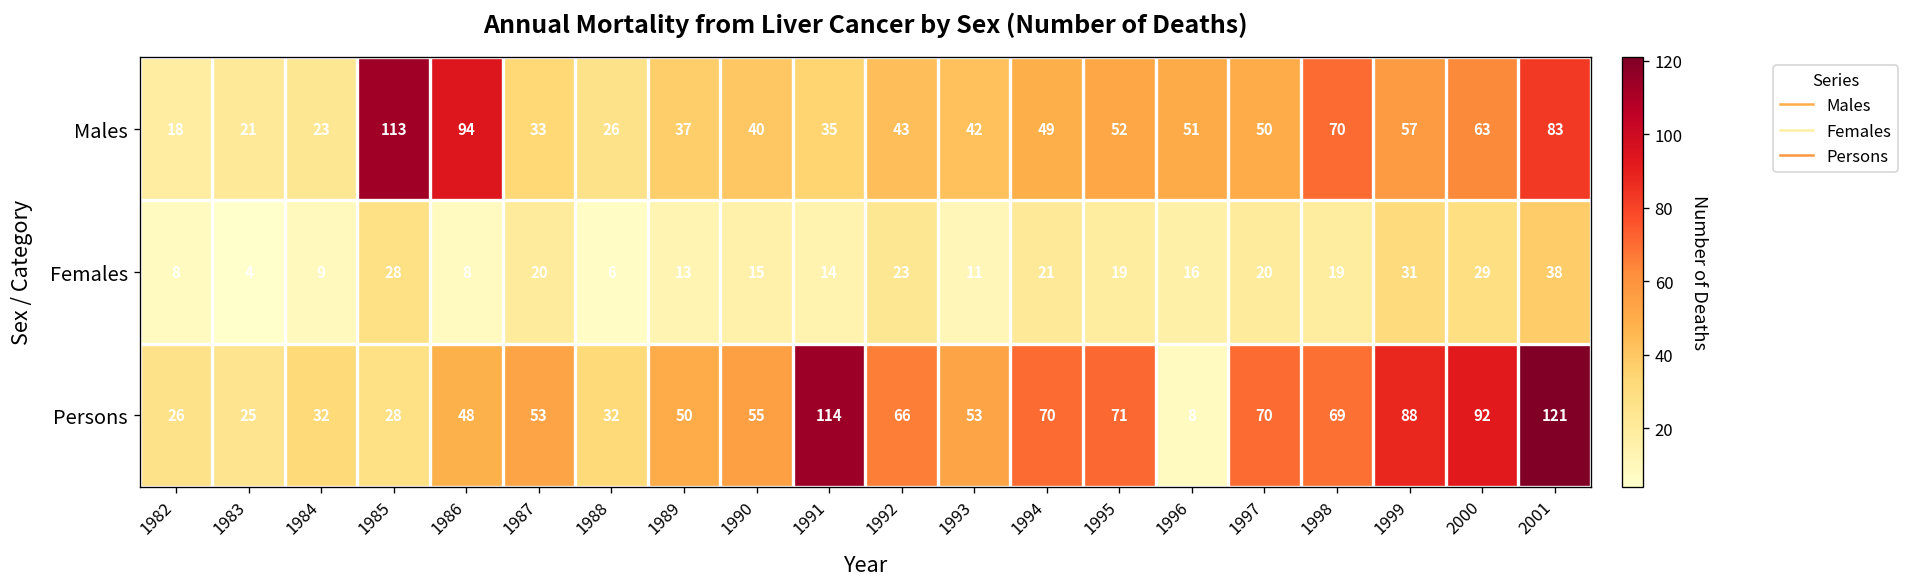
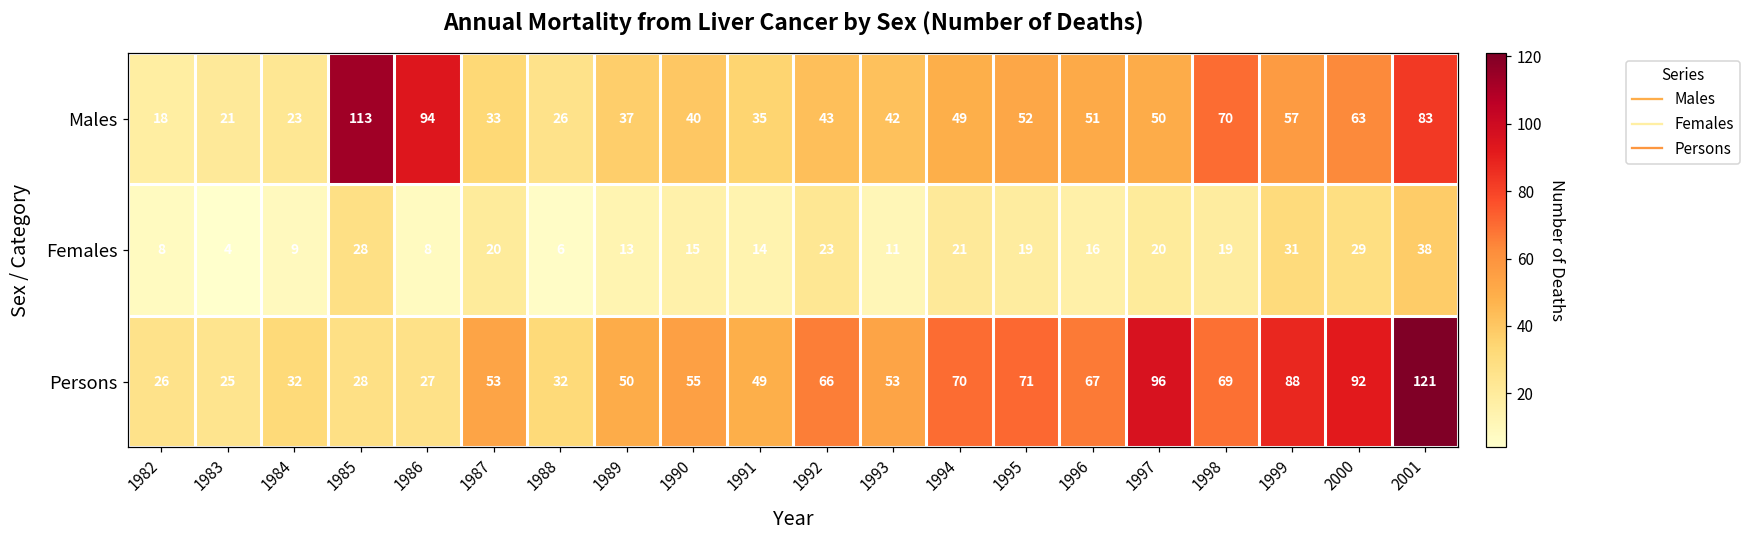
  {
    "Males": {
      "1982": 18,
      "1983": 21,
      "1984": 23,
      "1985": 113,
      "1986": 94,
      "1987": 33,
      "1988": 26,
      "1989": 37,
      "1990": 40,
      "1991": 35,
      "1992": 43,
      "1993": 42,
      "1994": 49,
      "1995": 52,
      "1996": 51,
      "1997": 50,
      "1998": 70,
      "1999": 57,
      "2000": 63,
      "2001": 83
    },
    "Females": {
      "1982": 8,
      "1983": 4,
      "1984": 9,
      "1985": 28,
      "1986": 8,
      "1987": 20,
      "1988": 6,
      "1989": 13,
      "1990": 15,
      "1991": 14,
      "1992": 23,
      "1993": 11,
      "1994": 21,
      "1995": 19,
      "1996": 16,
      "1997": 20,
      "1998": 19,
      "1999": 31,
      "2000": 29,
      "2001": 38
    },
    "Persons": {
      "1982": 26,
      "1983": 25,
      "1984": 32,
      "1985": 28,
-     "1986": 48,
+     "1986": 27,
      "1987": 53,
      "1988": 32,
      "1989": 50,
      "1990": 55,
-     "1991": 114,
+     "1991": 49,
      "1992": 66,
      "1993": 53,
      "1994": 70,
      "1995": 71,
-     "1996": 8,
-     "1997": 70,
+     "1996": 67,
+     "1997": 96,
      "1998": 69,
      "1999": 88,
      "2000": 92,
      "2001": 121
    }
  }
